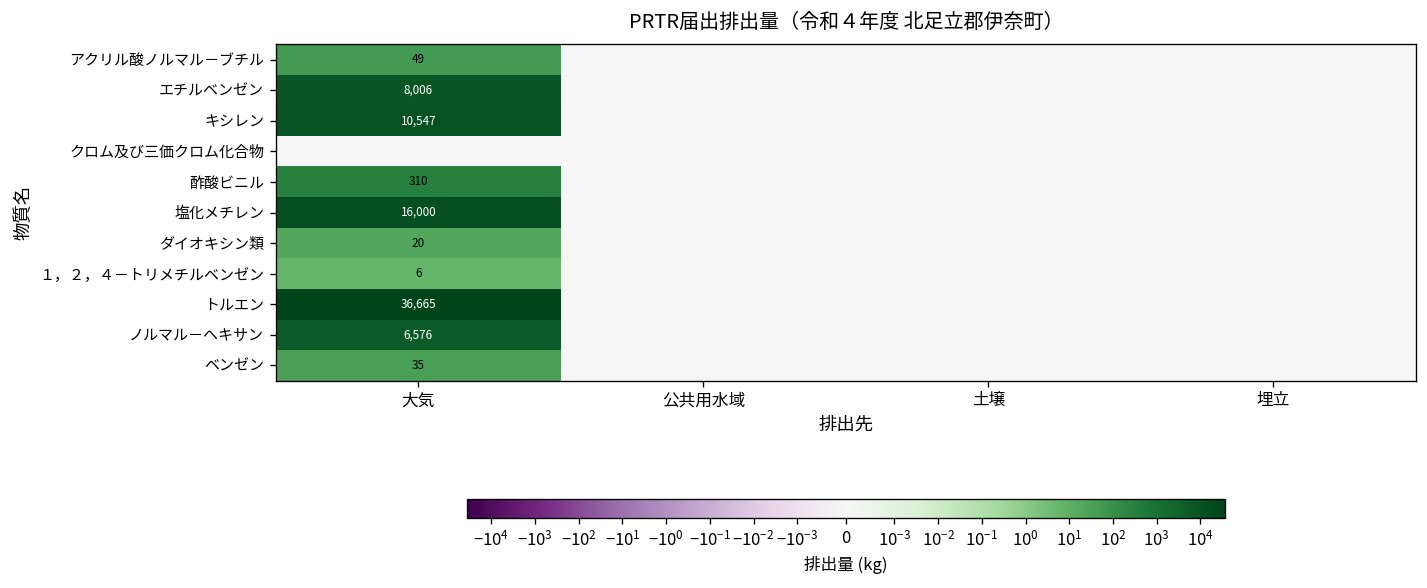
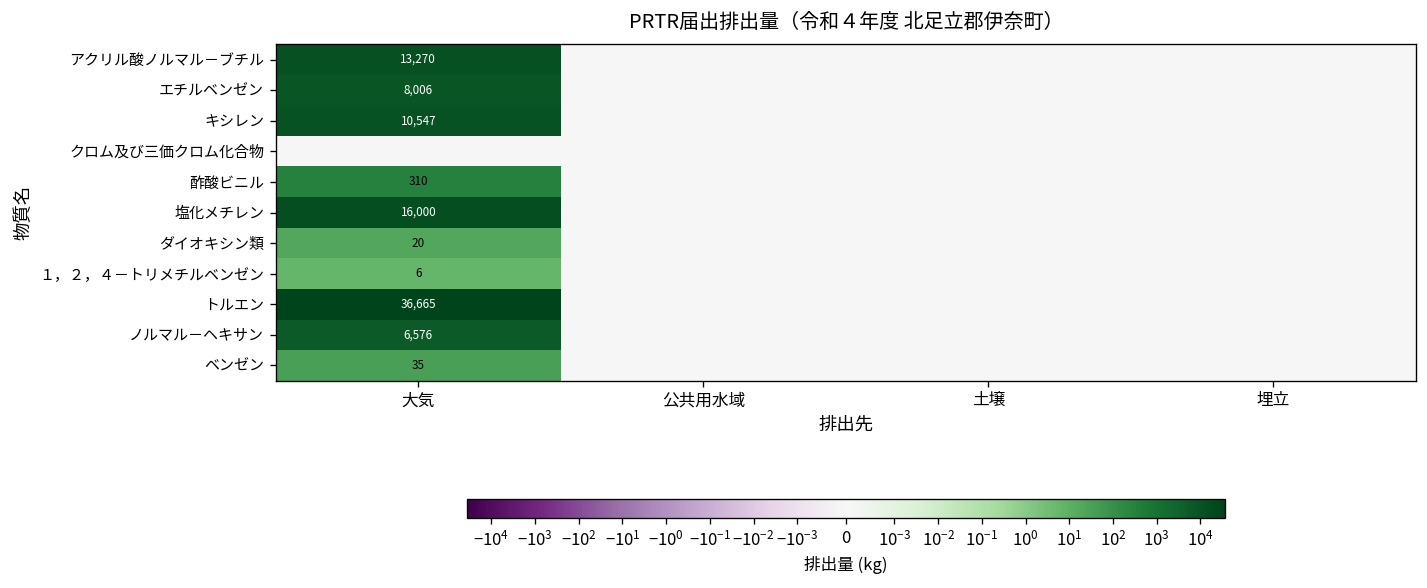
  {
    "アクリル酸ノルマル－ブチル": {
-     "大気": "49"
+     "大気": "13,270"
    },
    "エチルベンゼン": {
      "大気": "8,006"
    },
    "キシレン": {
      "大気": "10,547"
    },
    "酢酸ビニル": {
      "大気": "310"
    },
    "塩化メチレン": {
      "大気": "16,000"
    },
    "ダイオキシン類": {
      "大気": "20"
    },
    "１，２，４－トリメチルベンゼン": {
      "大気": "6"
    },
    "トルエン": {
      "大気": "36,665"
    },
    "ノルマル－ヘキサン": {
      "大気": "6,576"
    },
    "ベンゼン": {
      "大気": "35"
    }
  }
